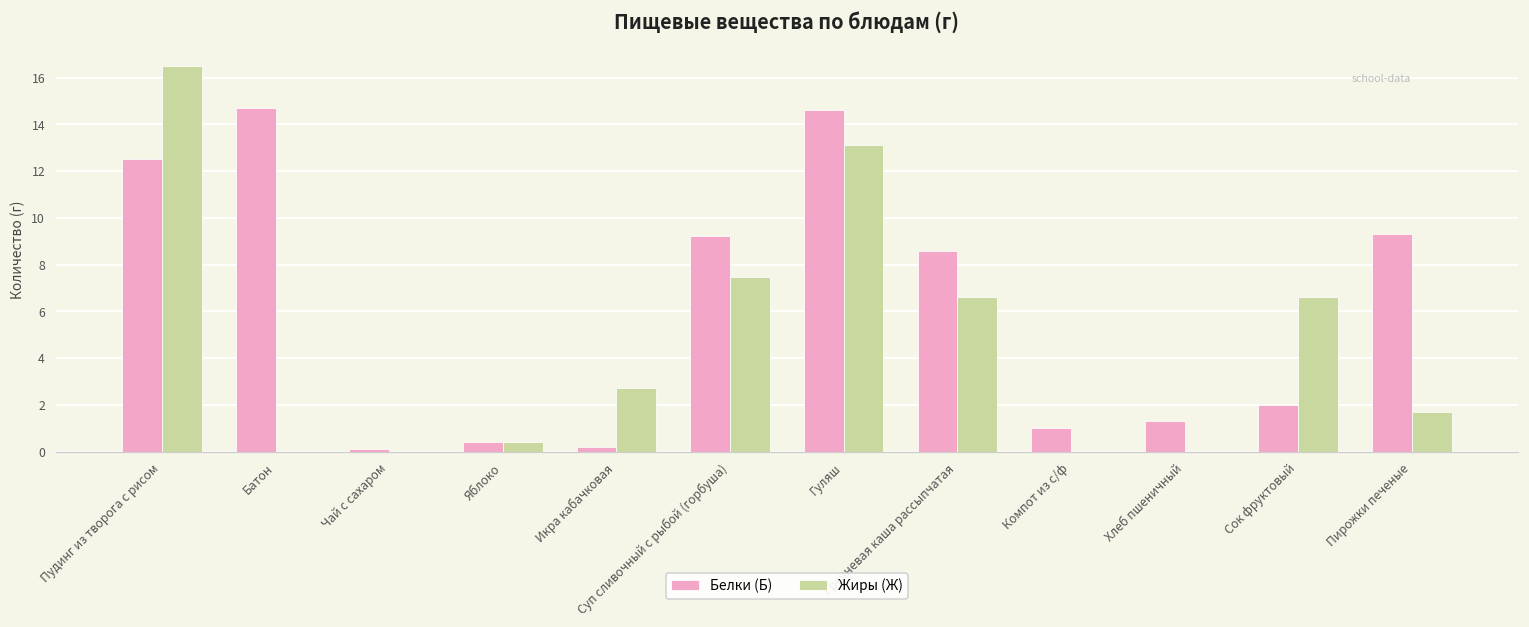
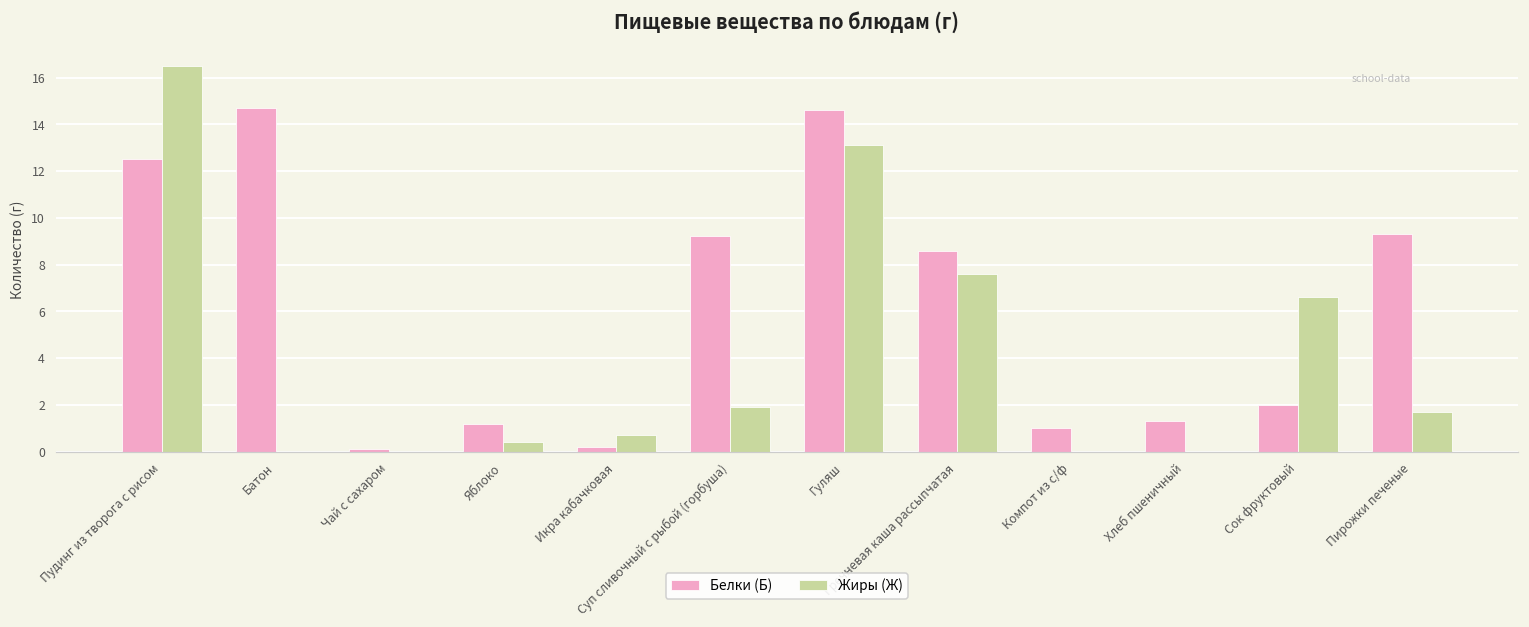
  {
    "Белки (Б)": {
      "Пудинг из творога с рисом": 12.5,
      "Батон": 14.7,
-     "Яблоко": 0.4,
+     "Яблоко": 1.2,
      "Икра кабачковая": 0.2,
      "Суп сливочный с рыбой (горбуша)": 9.2,
      "Гуляш": 14.6,
      "Гречневая каша рассыпчатая": 8.6,
      "Компот из с/ф": 1.0,
      "Хлеб пшеничный": 1.3,
      "Сок фруктовый": 2.0,
      "Пирожки печеные": 9.3
    },
    "Жиры (Ж)": {
      "Пудинг из творога с рисом": 16.5,
      "Батон": 0.0,
      "Чай с сахаром": 0.0,
      "Яблоко": 0.4,
-     "Икра кабачковая": 2.7,
-     "Суп сливочный с рыбой (горбуша)": 7.5,
+     "Икра кабачковая": 0.7,
+     "Суп сливочный с рыбой (горбуша)": 1.9,
      "Гуляш": 13.1,
-     "Гречневая каша рассыпчатая": 6.6,
+     "Гречневая каша рассыпчатая": 7.6,
      "Компот из с/ф": 0.0,
      "Хлеб пшеничный": 0.0,
      "Сок фруктовый": 6.6,
      "Пирожки печеные": 1.7
    }
  }
